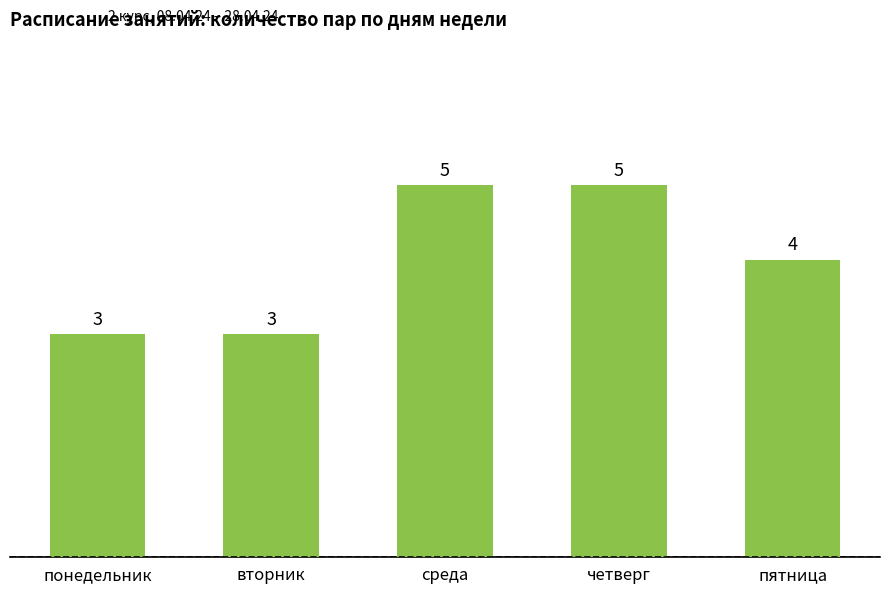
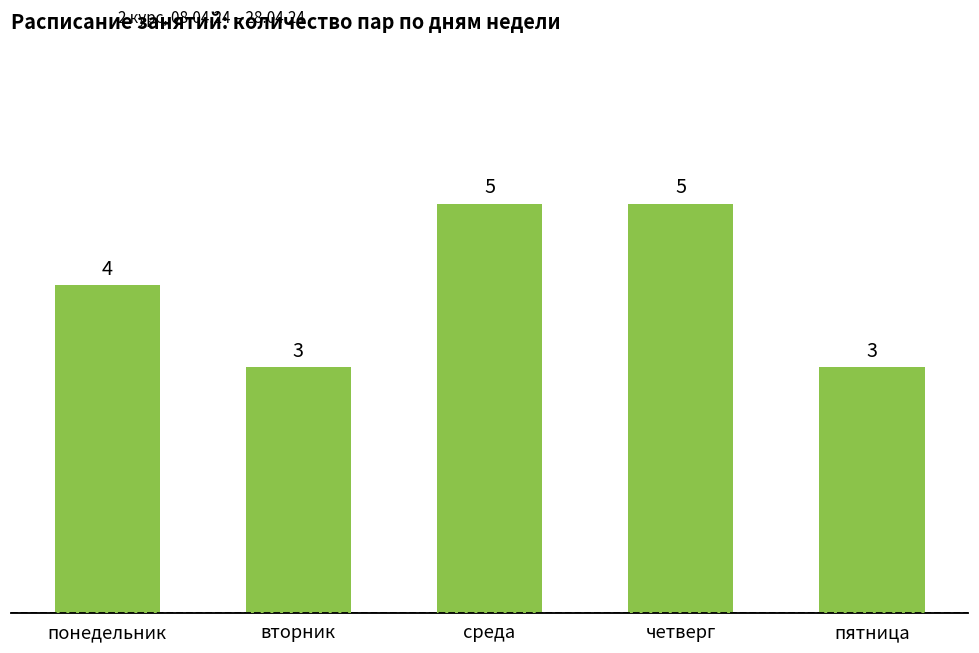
  {
-   "понедельник": 3,
+   "понедельник": 4,
    "вторник": 3,
    "среда": 5,
    "четверг": 5,
-   "пятница": 4
+   "пятница": 3
  }
